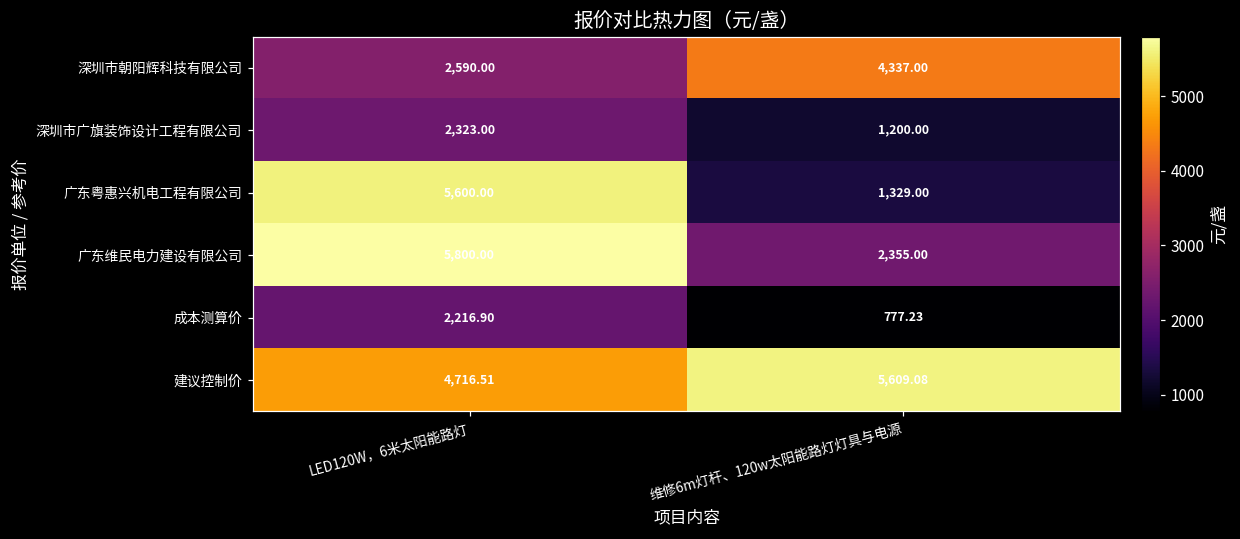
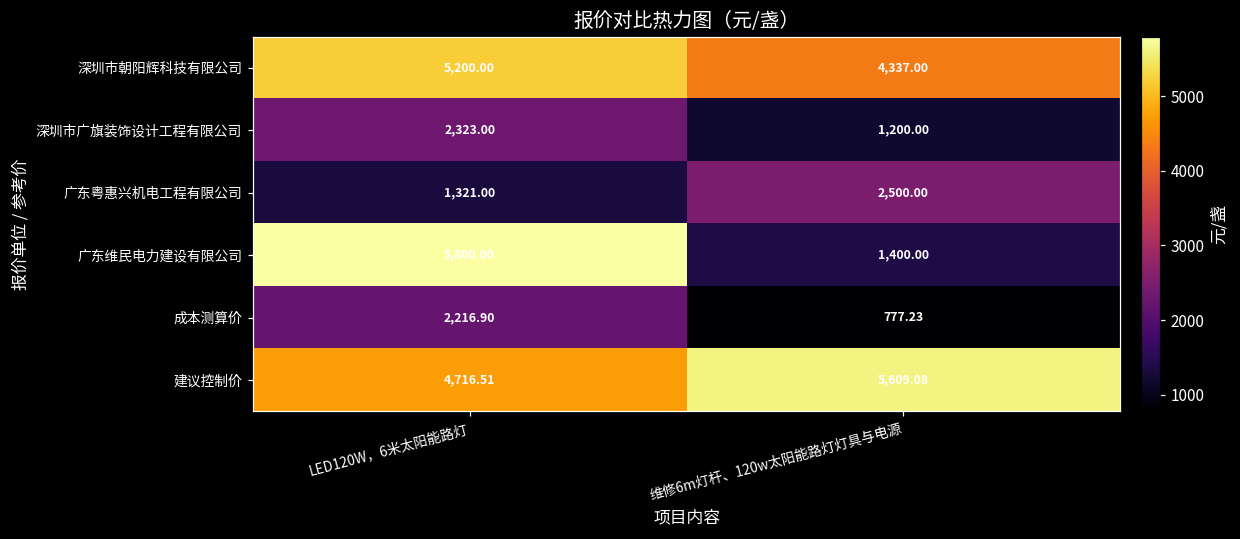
  {
    "深圳市朝阳辉科技有限公司": {
-     "LED120W，6米太阳能路灯": "2,590.00",
+     "LED120W，6米太阳能路灯": "5,200.00",
      "维修6m灯杆、120w太阳能路灯灯具与电源": "4,337.00"
    },
    "深圳市广旗装饰设计工程有限公司": {
      "LED120W，6米太阳能路灯": "2,323.00",
      "维修6m灯杆、120w太阳能路灯灯具与电源": "1,200.00"
    },
    "广东粤惠兴机电工程有限公司": {
-     "LED120W，6米太阳能路灯": "5,600.00",
-     "维修6m灯杆、120w太阳能路灯灯具与电源": "1,329.00"
+     "LED120W，6米太阳能路灯": "1,321.00",
+     "维修6m灯杆、120w太阳能路灯灯具与电源": "2,500.00"
    },
    "广东维民电力建设有限公司": {
      "LED120W，6米太阳能路灯": "5,800.00",
-     "维修6m灯杆、120w太阳能路灯灯具与电源": "2,355.00"
+     "维修6m灯杆、120w太阳能路灯灯具与电源": "1,400.00"
    },
    "成本测算价": {
      "LED120W，6米太阳能路灯": "2,216.90",
      "维修6m灯杆、120w太阳能路灯灯具与电源": "777.23"
    },
    "建议控制价": {
      "LED120W，6米太阳能路灯": "4,716.51",
      "维修6m灯杆、120w太阳能路灯灯具与电源": "5,609.08"
    }
  }
